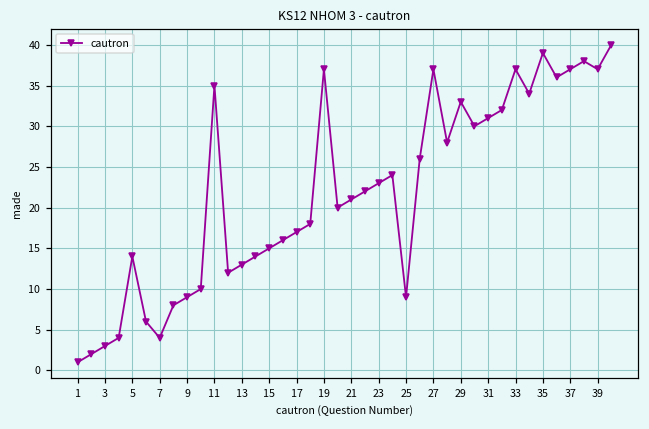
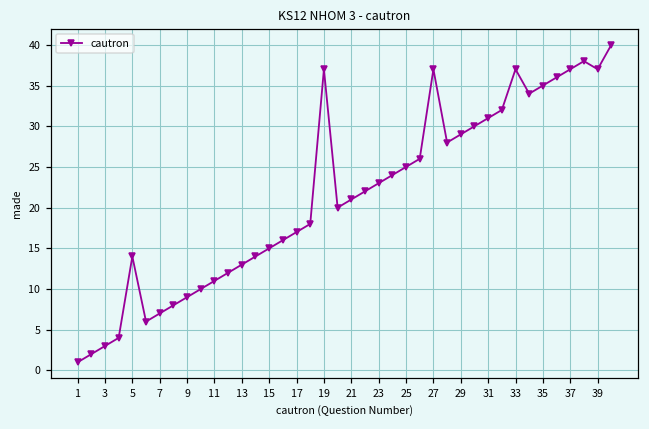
  {
    "1": 1,
    "3": 3,
    "5": 14,
-   "7": 4,
+   "7": 7,
    "9": 9,
-   "11": 35,
+   "11": 11,
    "13": 13,
    "15": 15,
    "17": 17,
    "19": 37,
    "21": 21,
    "23": 23,
-   "25": 9,
+   "25": 25,
    "27": 37,
-   "29": 33,
+   "29": 29,
    "31": 31,
    "33": 37,
-   "35": 39,
+   "35": 35,
    "37": 37,
    "39": 37
  }
